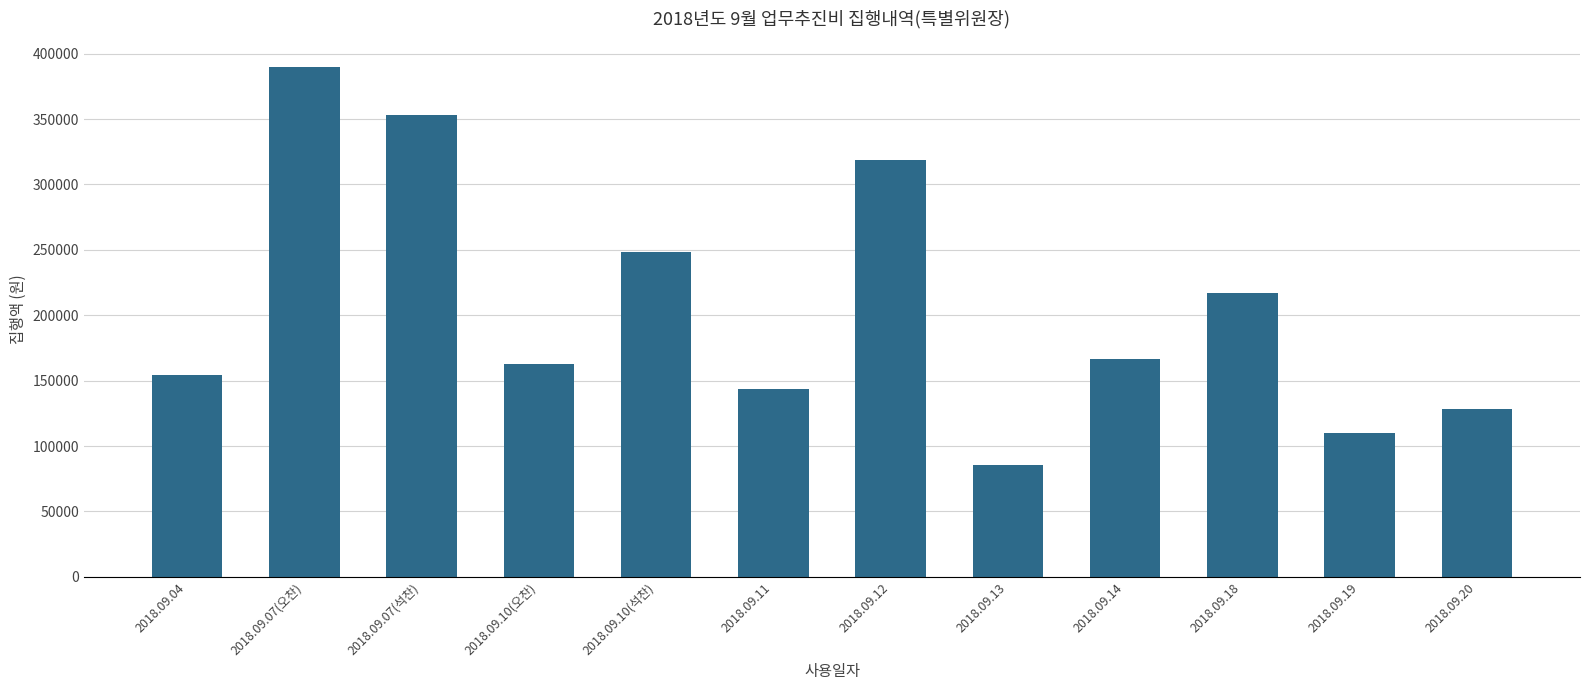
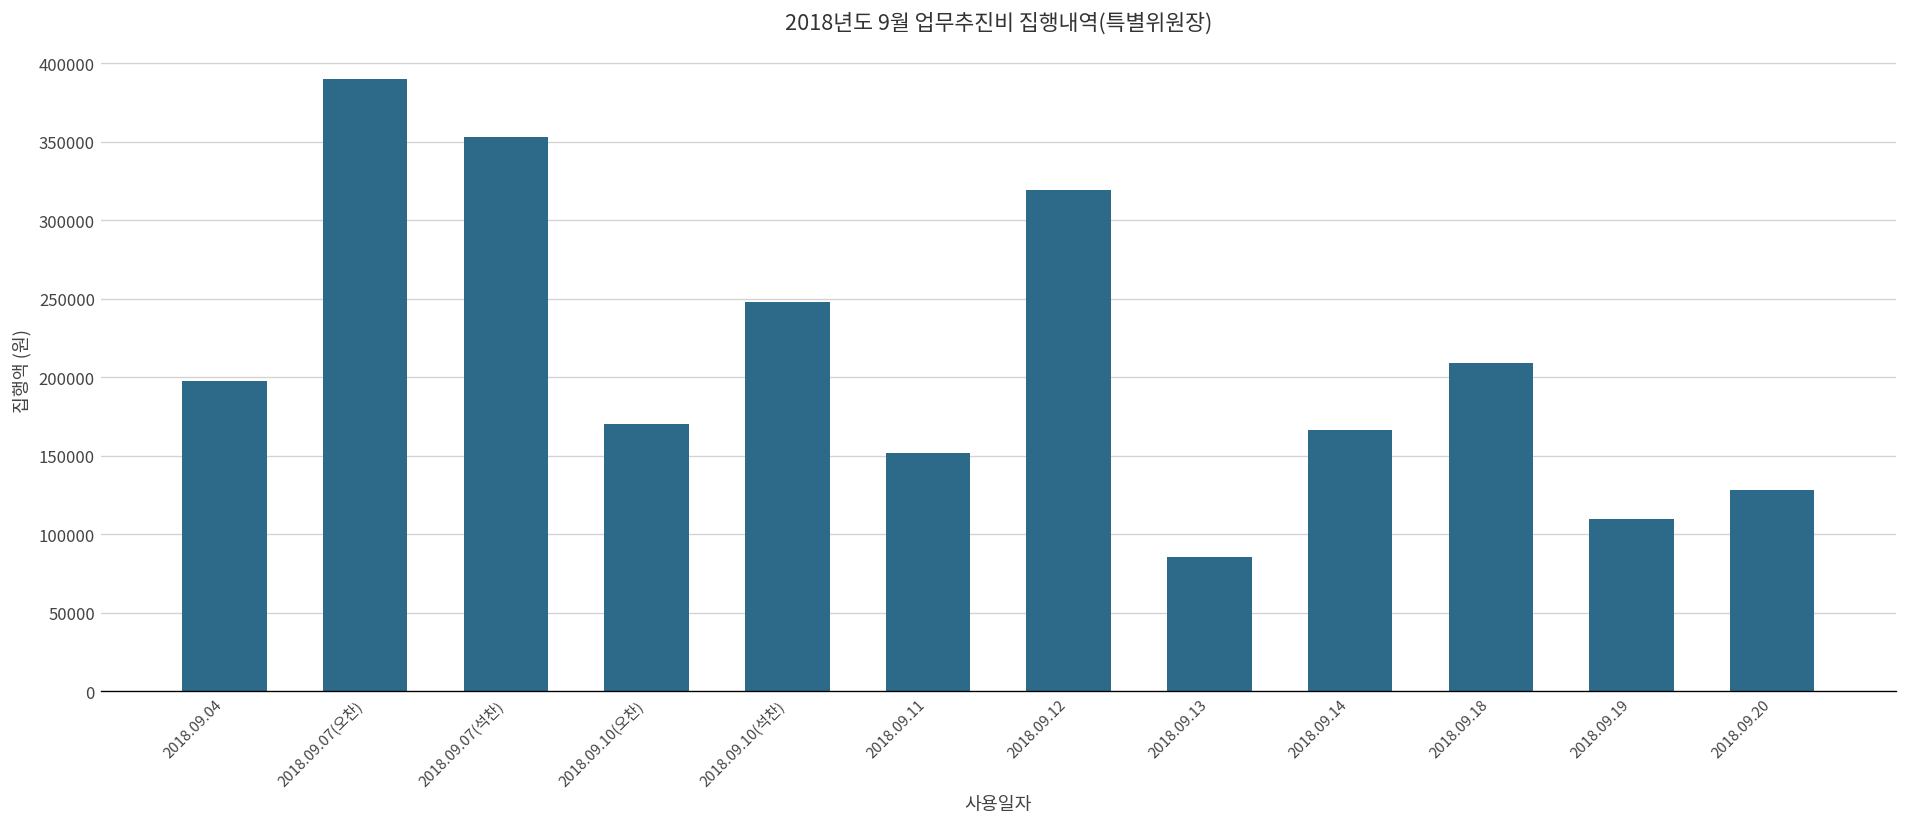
  {
-   "2018.09.04": 154000,
+   "2018.09.04": 198000,
    "2018.09.07(오찬)": 390000,
    "2018.09.07(석찬)": 353000,
-   "2018.09.10(오찬)": 162000,
+   "2018.09.10(오찬)": 170000,
    "2018.09.10(석찬)": 248000,
-   "2018.09.11": 144000,
+   "2018.09.11": 152000,
    "2018.09.12": 319000,
    "2018.09.13": 85000,
    "2018.09.14": 166000,
-   "2018.09.18": 217000,
+   "2018.09.18": 209000,
    "2018.09.19": 110000,
    "2018.09.20": 128000
  }
